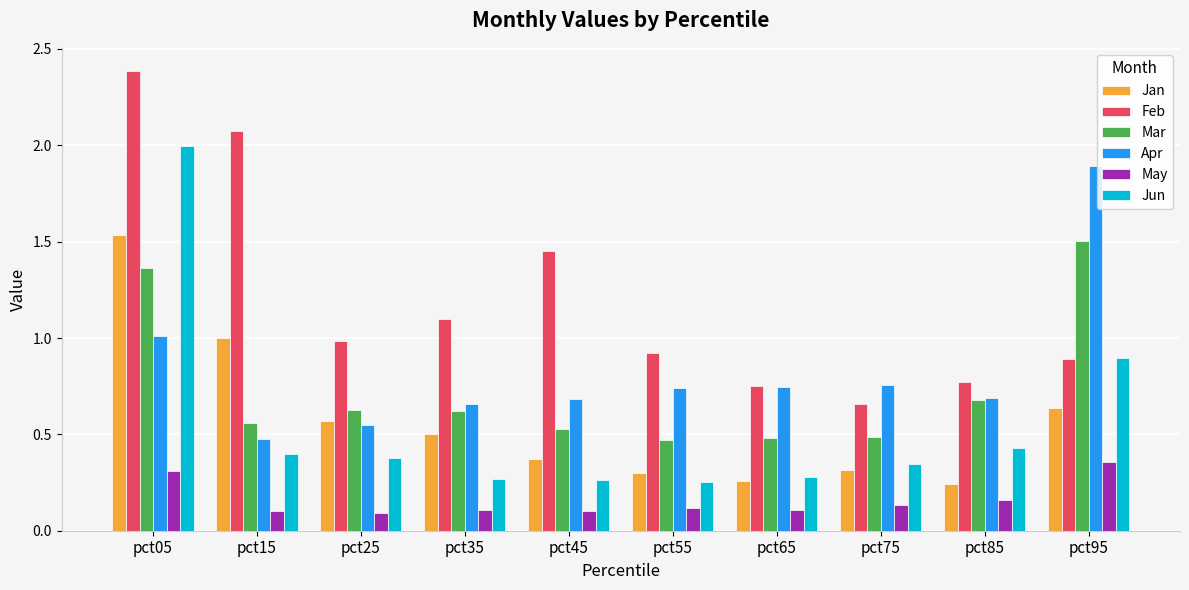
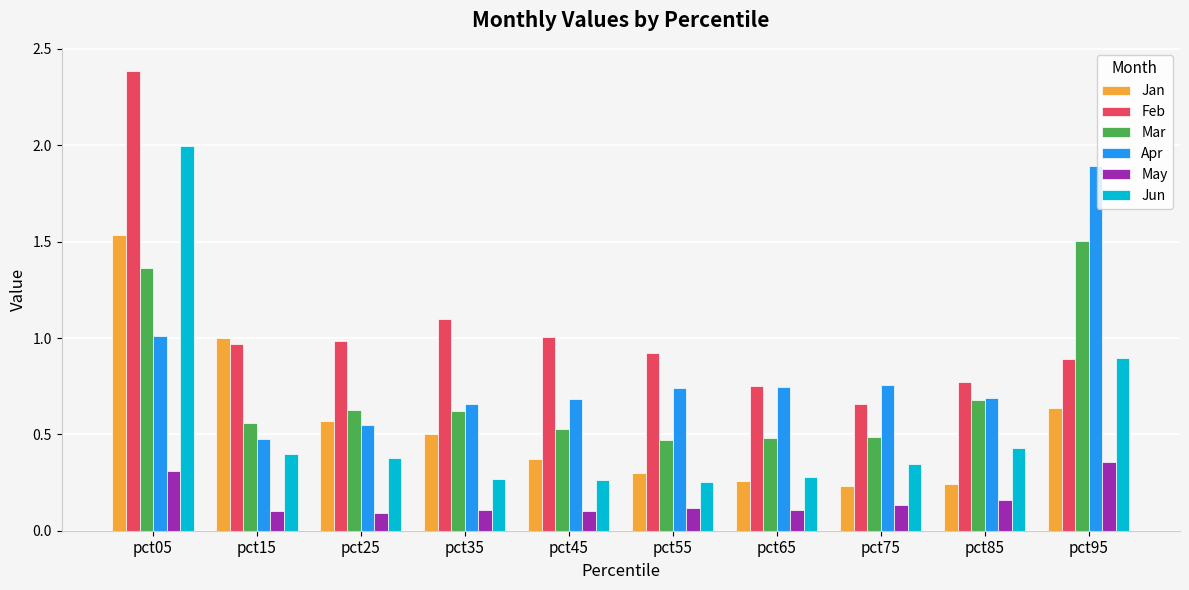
  {
    "Jan": {
      "pct05": 1.53,
      "pct15": 1.00,
      "pct25": 0.57,
      "pct35": 0.50,
      "pct45": 0.37,
      "pct55": 0.30,
      "pct65": 0.26,
-     "pct75": 0.32,
+     "pct75": 0.23,
      "pct85": 0.24,
      "pct95": 0.64
    },
    "Feb": {
      "pct05": 2.39,
-     "pct15": 2.08,
+     "pct15": 0.97,
      "pct25": 0.98,
      "pct35": 1.10,
-     "pct45": 1.45,
+     "pct45": 1.00,
      "pct55": 0.92,
      "pct65": 0.75,
      "pct75": 0.66,
      "pct85": 0.77,
      "pct95": 0.89
    },
    "Mar": {
      "pct05": 1.36,
      "pct15": 0.56,
      "pct25": 0.63,
      "pct35": 0.62,
      "pct45": 0.53,
      "pct55": 0.47,
      "pct65": 0.48,
      "pct75": 0.49,
      "pct85": 0.68,
      "pct95": 1.50
    },
    "May": {
      "pct05": 0.31,
      "pct15": 0.10,
      "pct25": 0.09,
      "pct35": 0.11,
      "pct45": 0.10,
      "pct55": 0.12,
      "pct65": 0.11,
      "pct75": 0.13,
      "pct85": 0.16,
      "pct95": 0.36
    }
  }
